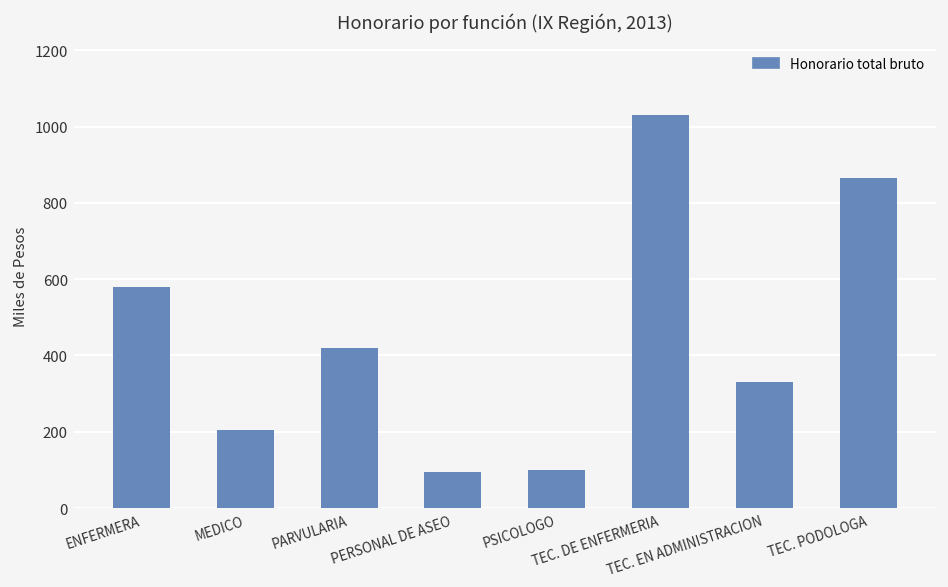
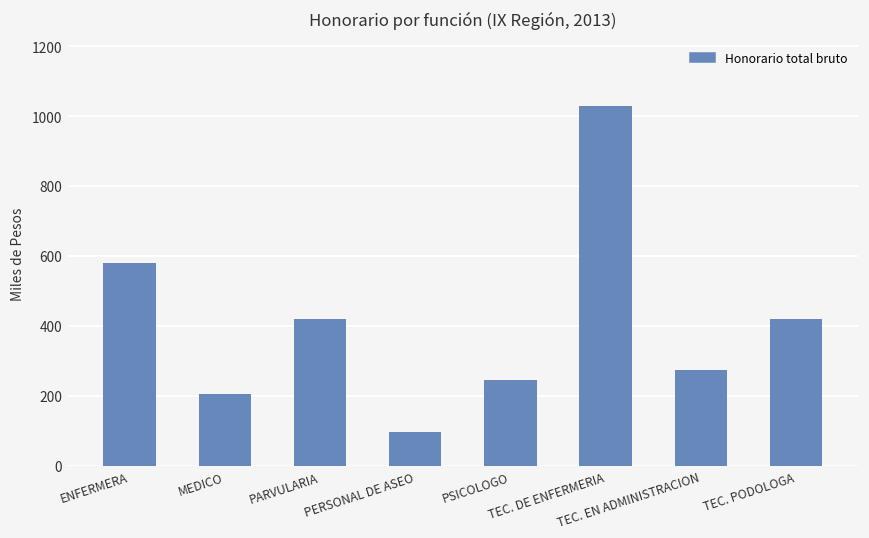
  {
    "ENFERMERA": 580,
    "MEDICO": 200,
    "PARVULARIA": 420,
    "PERSONAL DE ASEO": 100,
-   "PSICOLOGO": 100,
+   "PSICOLOGO": 240,
    "TEC. DE ENFERMERIA": 1030,
-   "TEC. EN ADMINISTRACION": 330,
-   "TEC. PODOLOGA": 870
+   "TEC. EN ADMINISTRACION": 270,
+   "TEC. PODOLOGA": 420
  }
